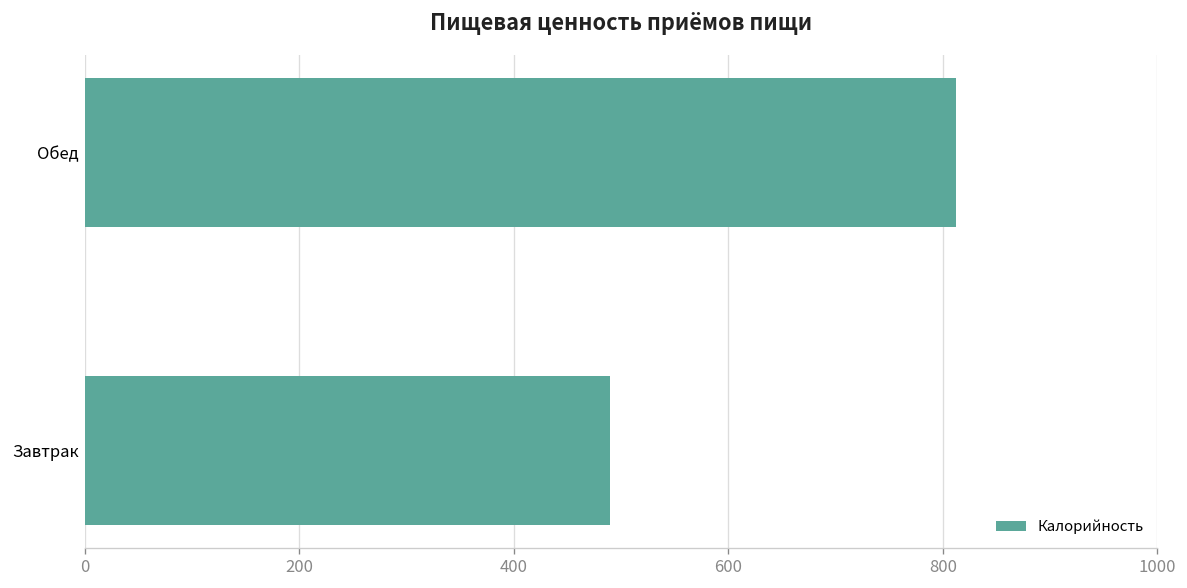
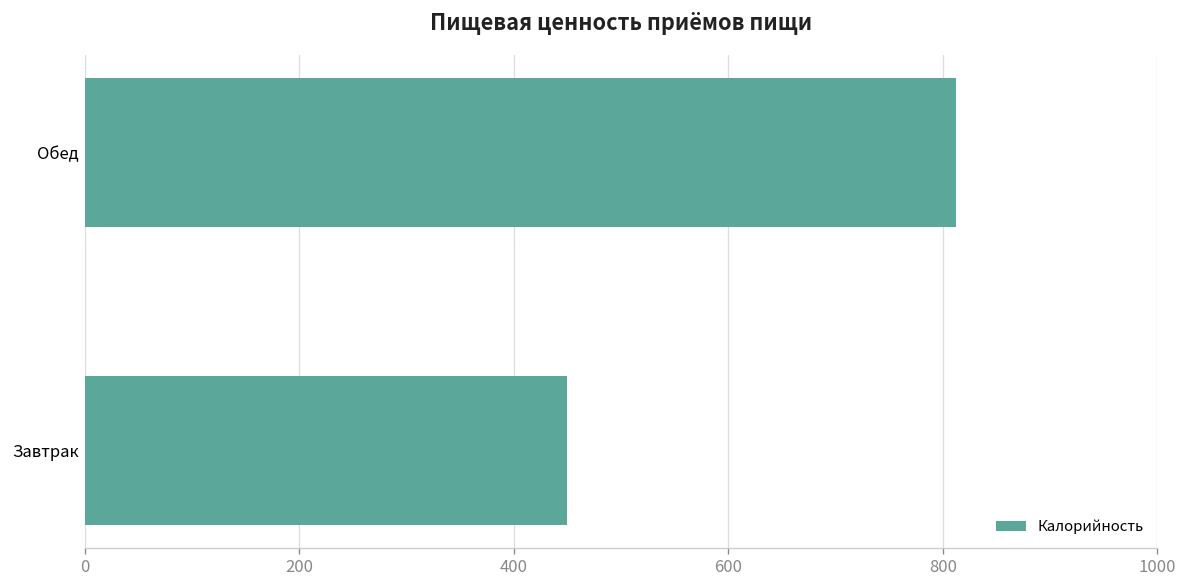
  {
    "Обед": 810,
-   "Завтрак": 490
+   "Завтрак": 450
  }
